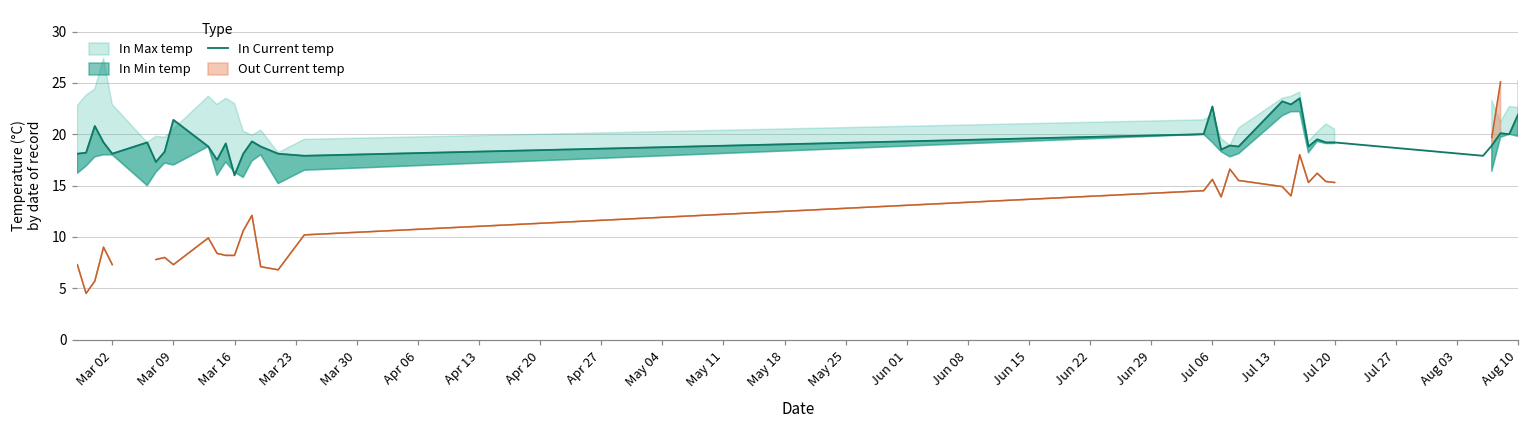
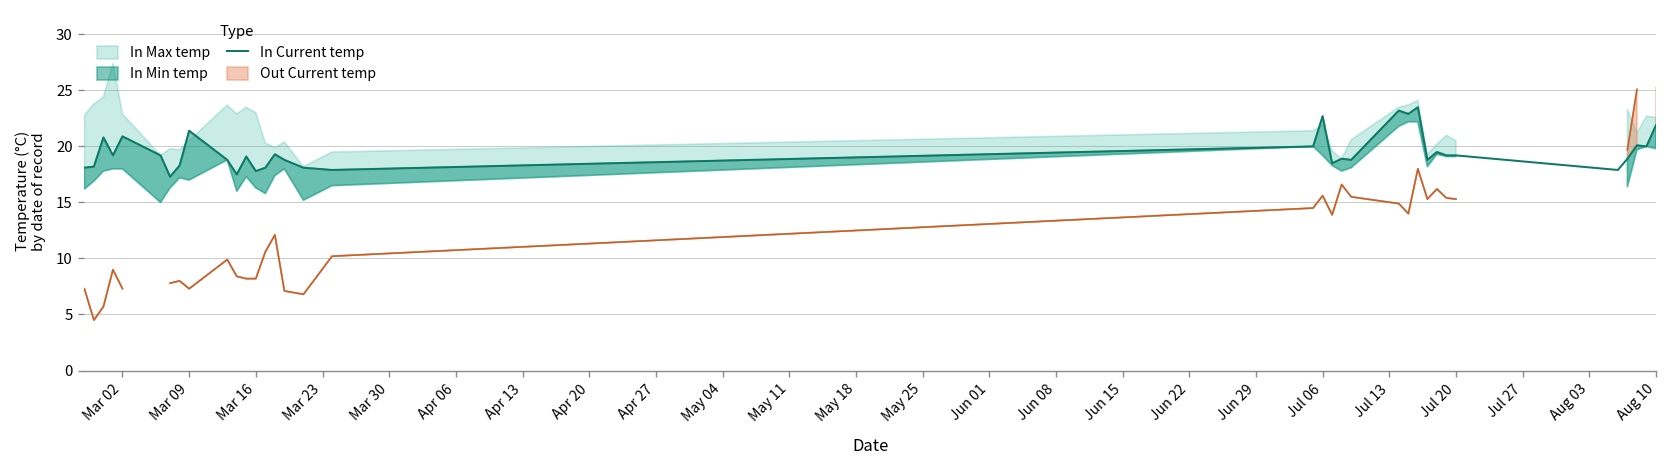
  {
    "In Current temp": {
-     "Mar 02": 18,
+     "Mar 02": 21,
      "Mar 09": 21,
-     "Mar 16": 16,
+     "Mar 16": 18,
      "Jul 06": 23,
      "Jul 20": 19,
      "Aug 10": 22
    }
  }
